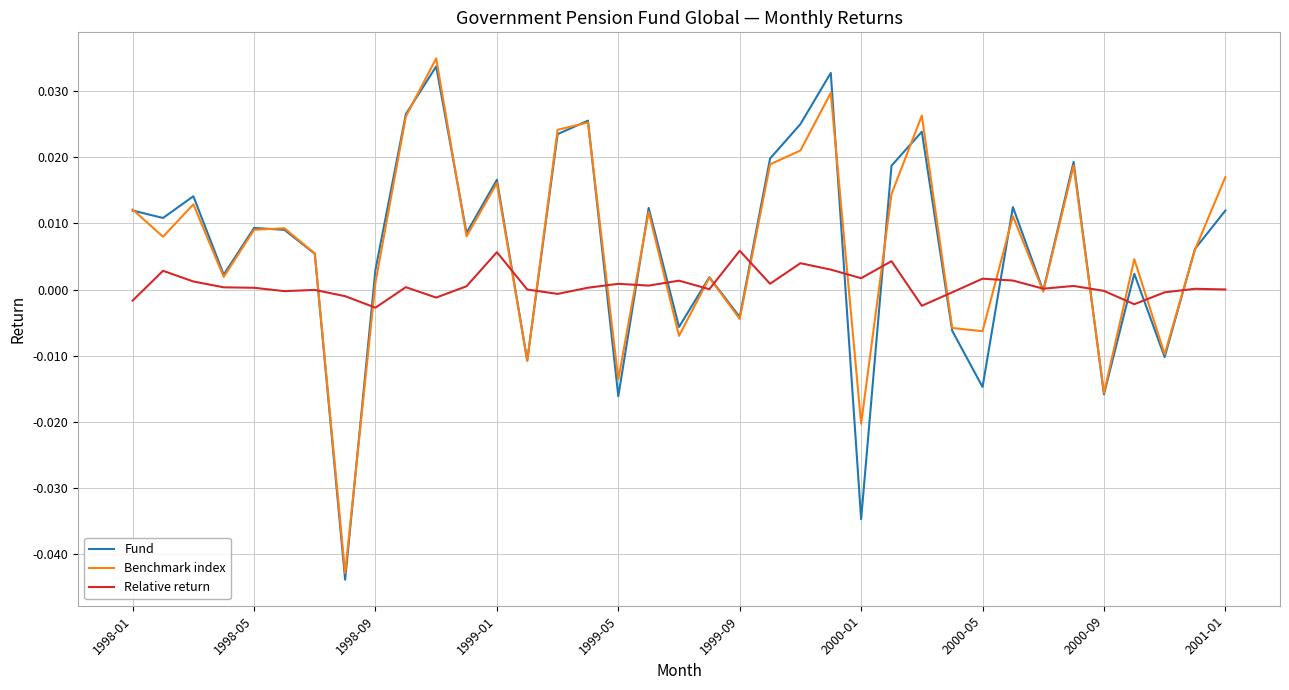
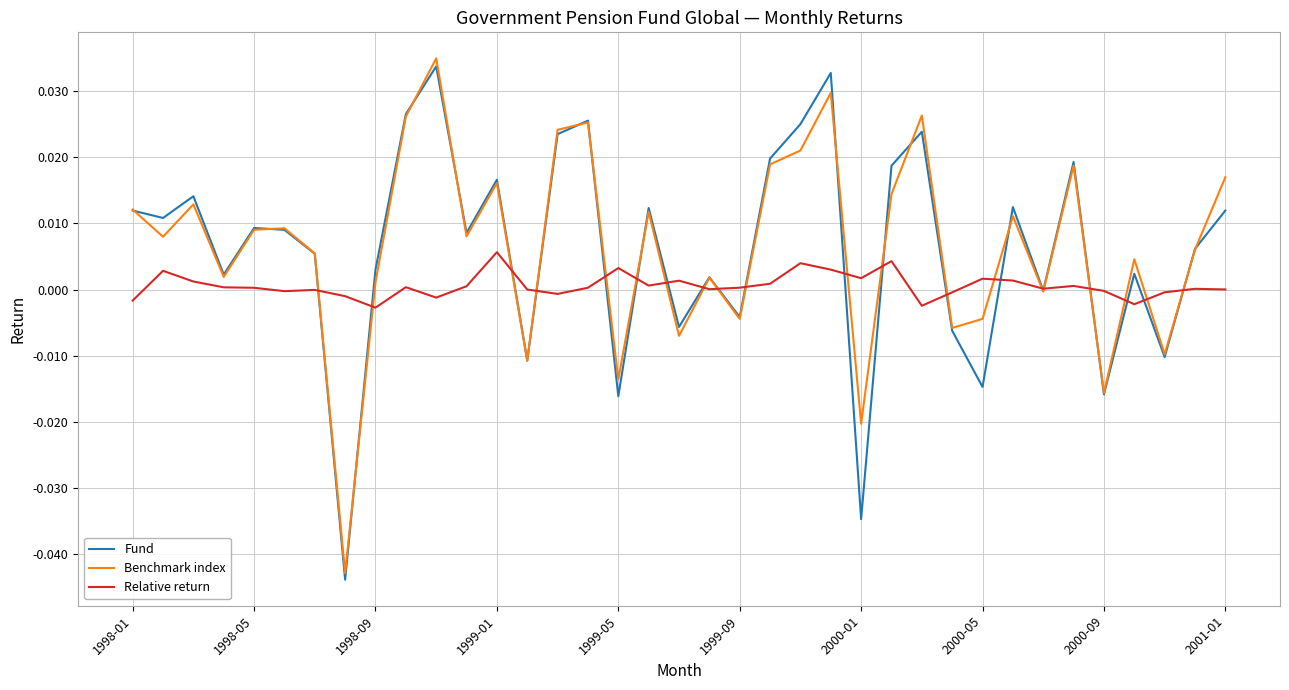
  {
    "Fund": {
      "1998-09": 0.003,
      "1999-01": 0.017,
      "1999-05": -0.016,
      "2000-01": -0.035,
      "2000-05": -0.015,
      "2001-01": 0.012
    },
    "Benchmark index": {
      "1998-09": 0.001,
      "1999-01": 0.016,
      "1999-05": -0.014,
      "2000-01": -0.020,
-     "2000-05": -0.006,
+     "2000-05": -0.004,
      "2001-01": 0.017
    },
    "Relative return": {
      "1998-01": -0.002,
      "1998-05": 0.000,
      "1998-09": -0.003,
      "1999-01": 0.006,
-     "1999-05": 0.001,
-     "1999-09": 0.006,
+     "1999-05": 0.003,
+     "1999-09": 0.000,
      "2000-01": 0.002,
      "2000-05": 0.002,
      "2000-09": 0.000,
      "2001-01": 0.000
    }
  }
